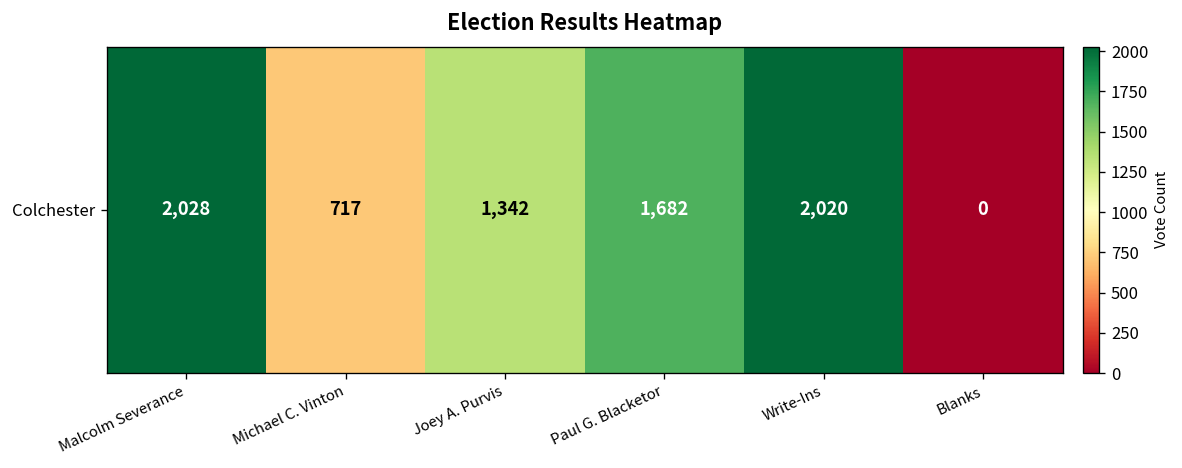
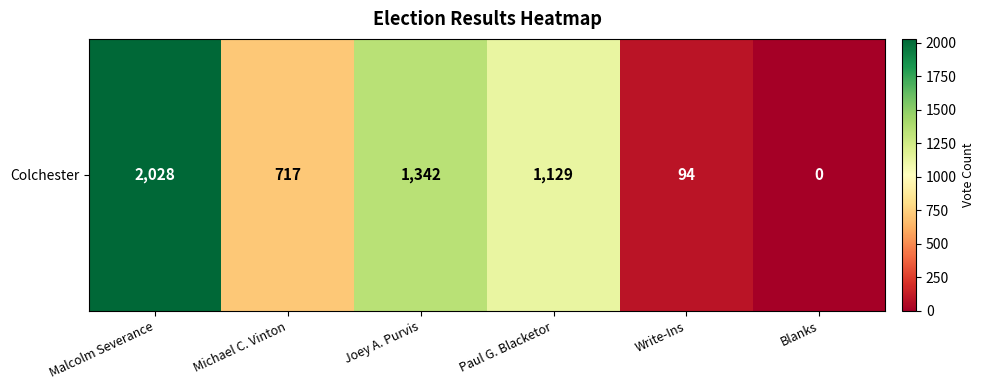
  {
    "Colchester": {
      "Malcolm Severance": "2,028",
      "Michael C. Vinton": "717",
      "Joey A. Purvis": "1,342",
-     "Paul G. Blacketor": "1,682",
-     "Write-Ins": "2,020",
+     "Paul G. Blacketor": "1,129",
+     "Write-Ins": "94",
      "Blanks": "0"
    }
  }
